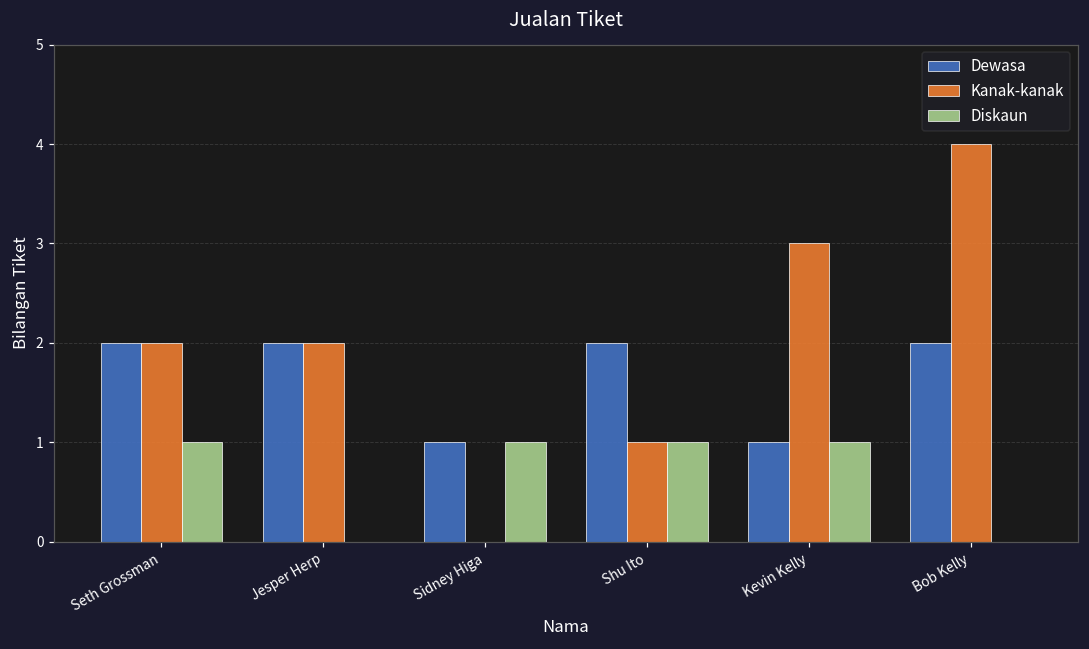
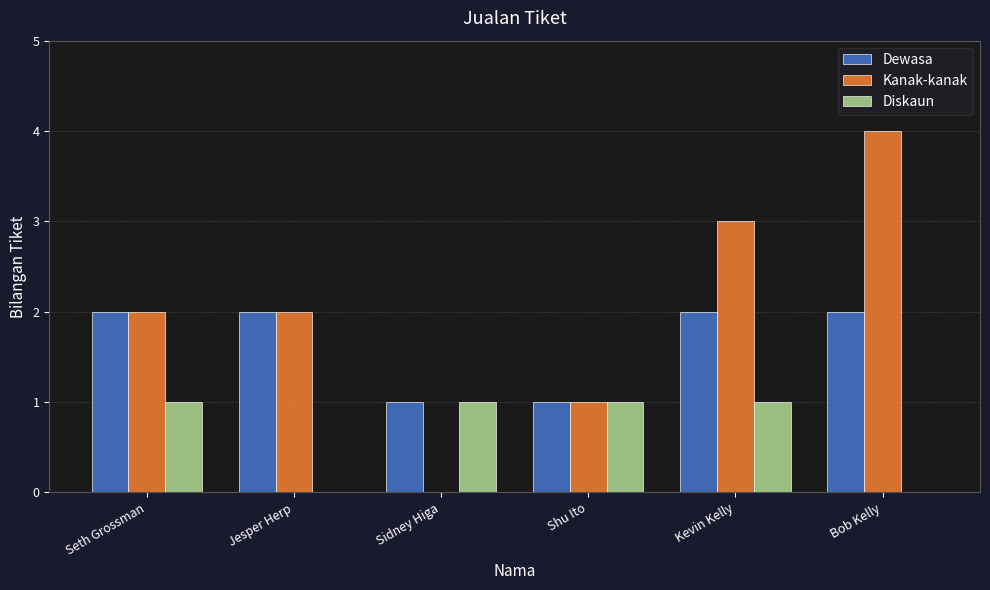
  {
    "Dewasa": {
      "Seth Grossman": 2,
      "Jesper Herp": 2,
      "Sidney Higa": 1,
-     "Shu Ito": 2,
-     "Kevin Kelly": 1,
+     "Shu Ito": 1,
+     "Kevin Kelly": 2,
      "Bob Kelly": 2
    },
    "Kanak-kanak": {
      "Seth Grossman": 2,
      "Jesper Herp": 2,
      "Sidney Higa": 0,
      "Shu Ito": 1,
      "Kevin Kelly": 3,
      "Bob Kelly": 4
    },
    "Diskaun": {
      "Seth Grossman": 1,
      "Jesper Herp": 0,
      "Sidney Higa": 1,
      "Shu Ito": 1,
      "Kevin Kelly": 1,
      "Bob Kelly": 0
    }
  }
